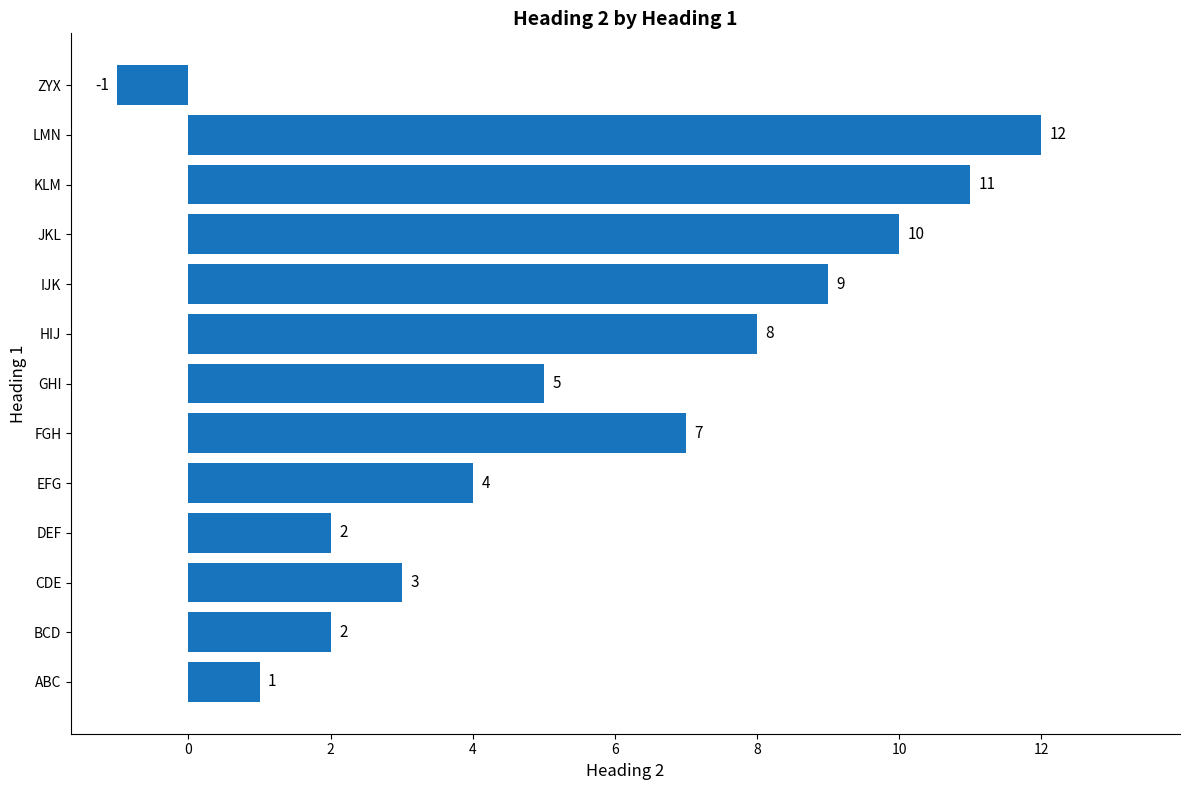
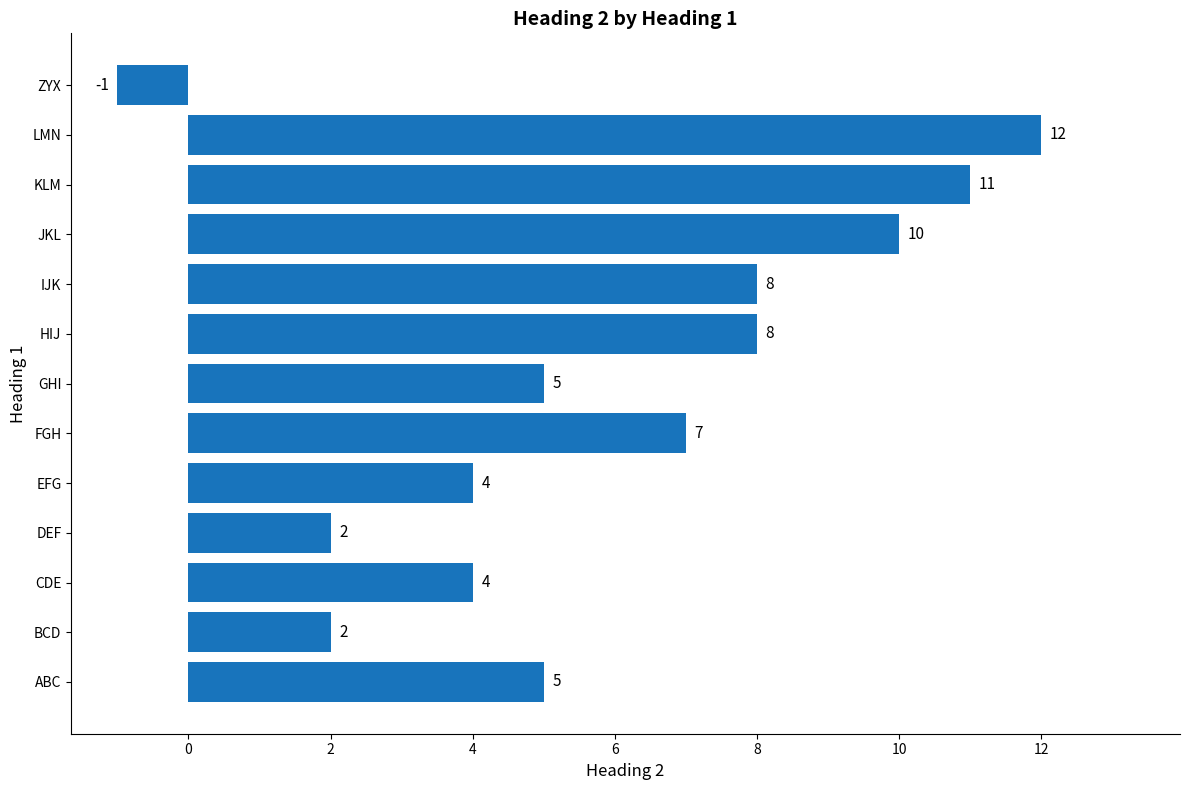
  {
    "ZYX": -1,
    "LMN": 12,
    "KLM": 11,
    "JKL": 10,
-   "IJK": 9,
+   "IJK": 8,
    "HIJ": 8,
    "GHI": 5,
    "FGH": 7,
    "EFG": 4,
    "DEF": 2,
-   "CDE": 3,
+   "CDE": 4,
    "BCD": 2,
-   "ABC": 1
+   "ABC": 5
  }
